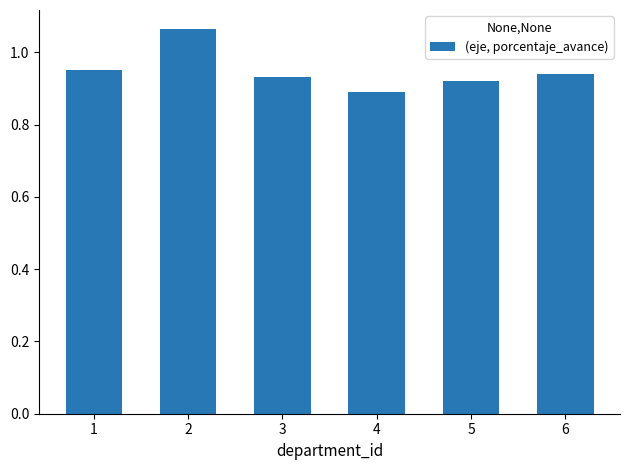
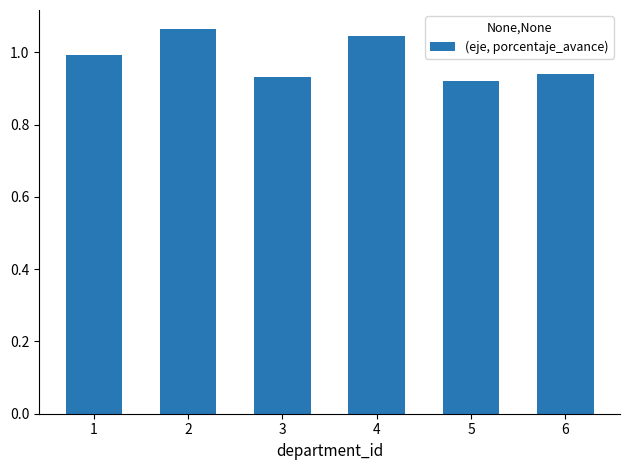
  {
-   "1": 0.95,
+   "1": 0.99,
    "2": 1.06,
    "3": 0.93,
-   "4": 0.89,
+   "4": 1.05,
    "5": 0.92,
    "6": 0.94
  }
